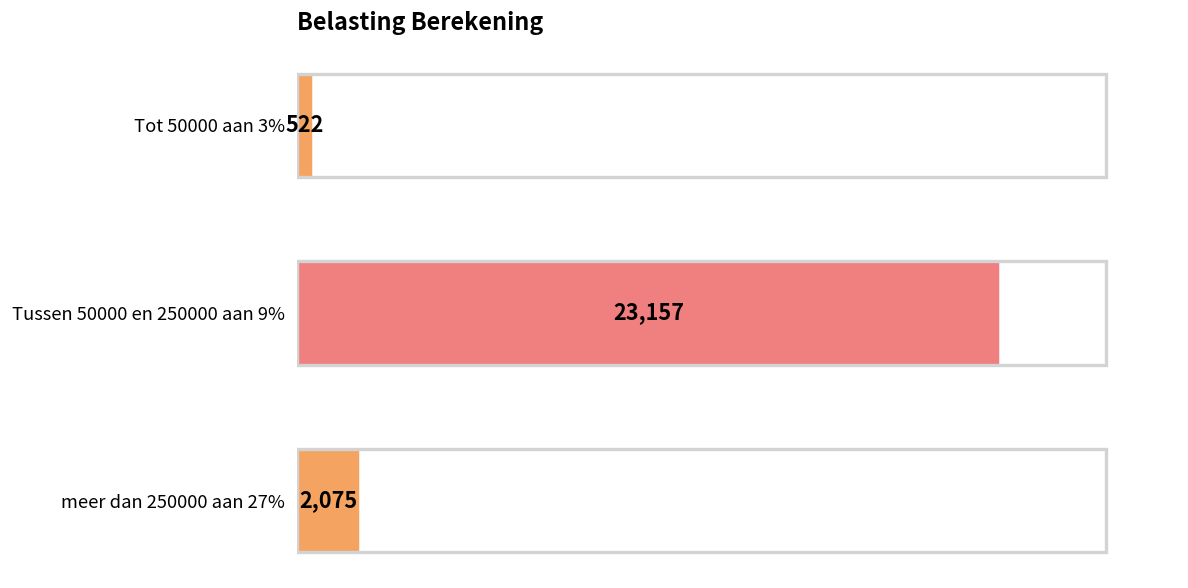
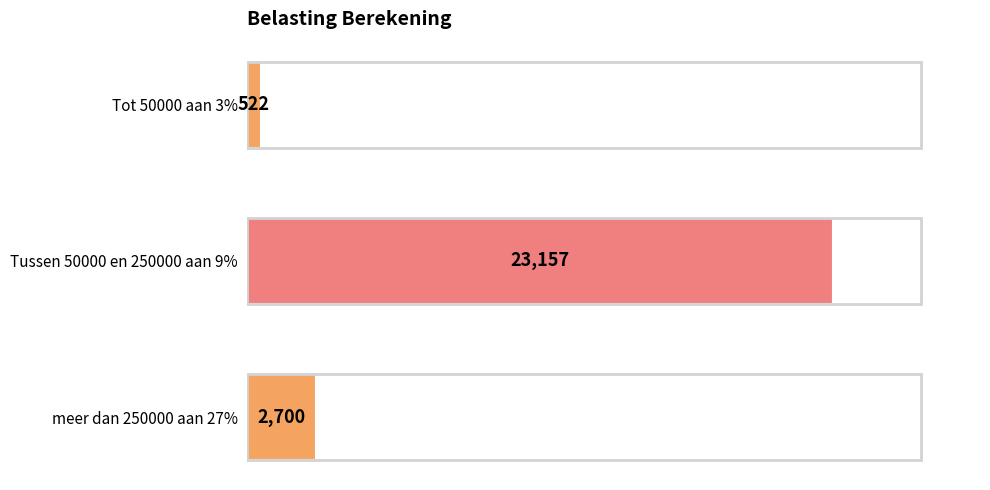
  {
    "Tot 50000 aan 3%": "522",
    "Tussen 50000 en 250000 aan 9%": "23,157",
-   "meer dan 250000 aan 27%": "2,075"
+   "meer dan 250000 aan 27%": "2,700"
  }
